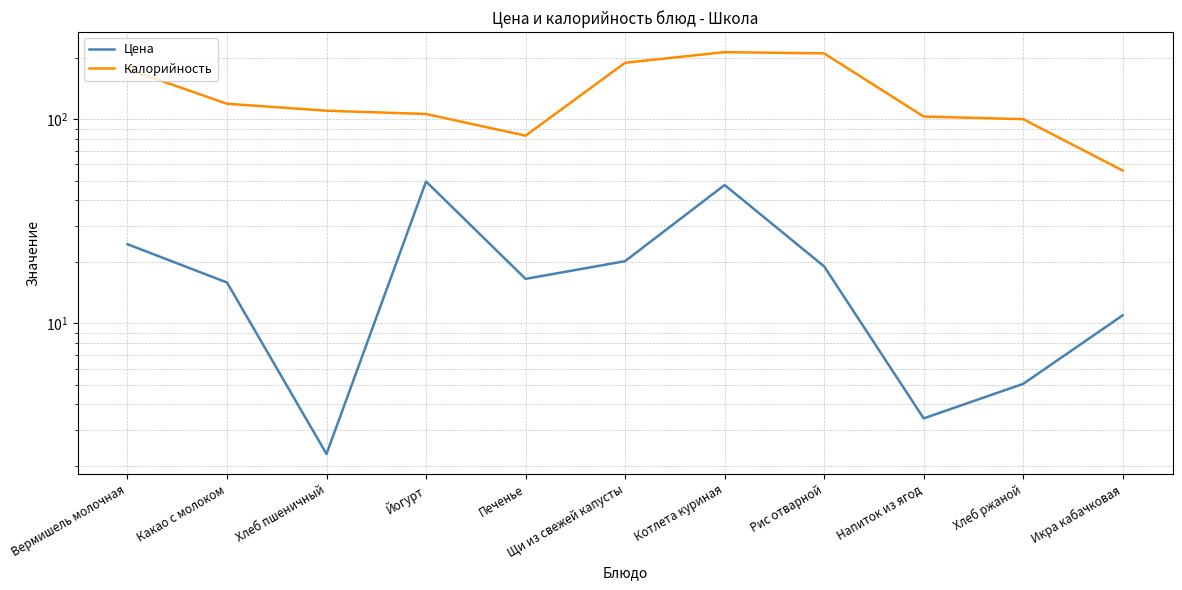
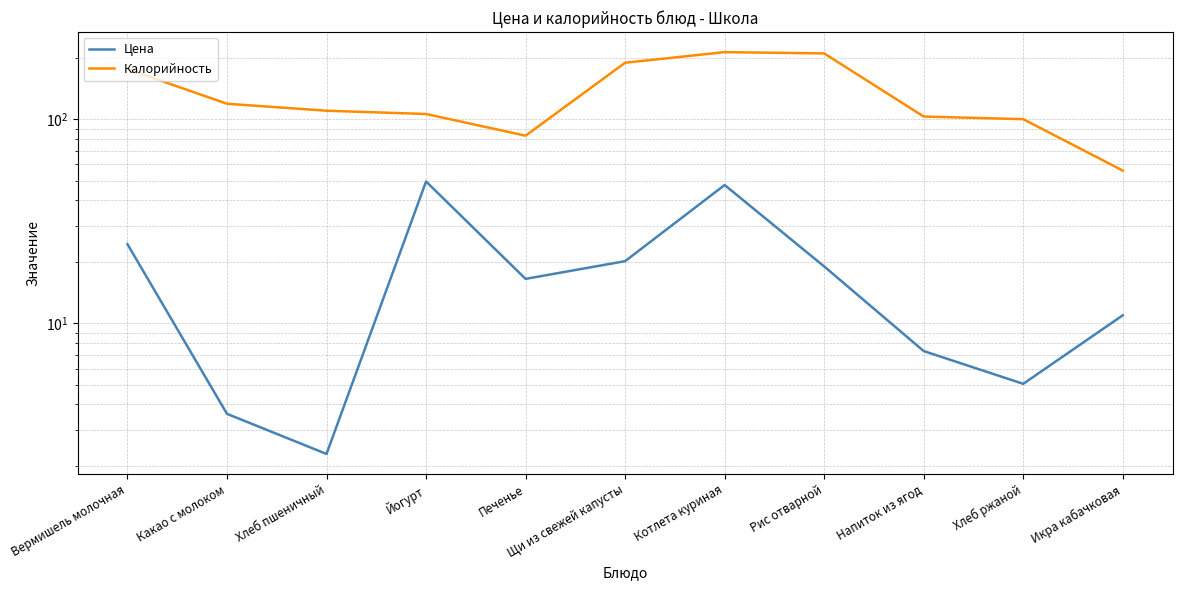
  {
    "Цена": {
      "Вермишель молочная": 24,
-     "Какао с молоком": 16,
+     "Какао с молоком": 3.6,
      "Хлеб пшеничный": 2.3,
      "Йогурт": 50,
      "Печенье": 17,
      "Щи из свежей капусты": 20,
      "Котлета куриная": 48,
      "Рис отварной": 19,
-     "Напиток из ягод": 3.4,
+     "Напиток из ягод": 7.3,
      "Хлеб ржаной": 5.1,
      "Икра кабачковая": 11
    },
    "Калорийность": {
      "Какао с молоком": 120,
      "Хлеб пшеничный": 110,
      "Йогурт": 110,
      "Печенье": 83,
      "Щи из свежей капусты": 190,
      "Котлета куриная": 210,
      "Рис отварной": 210,
      "Напиток из ягод": 100,
      "Хлеб ржаной": 100,
      "Икра кабачковая": 56
    }
  }
